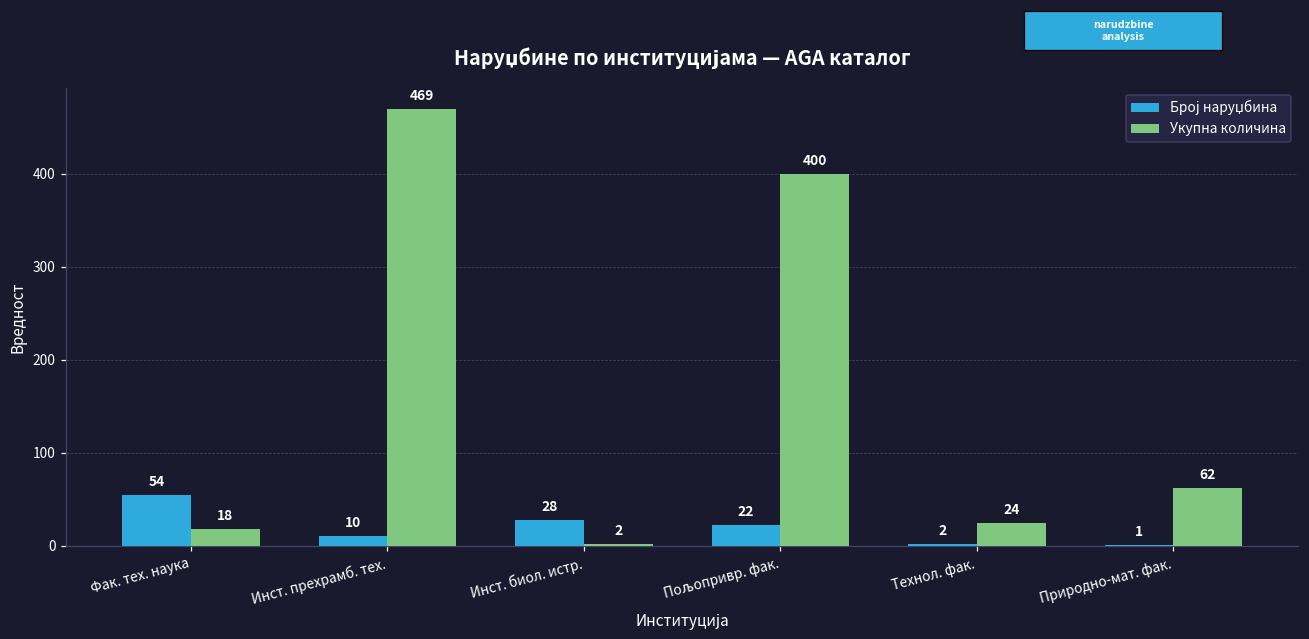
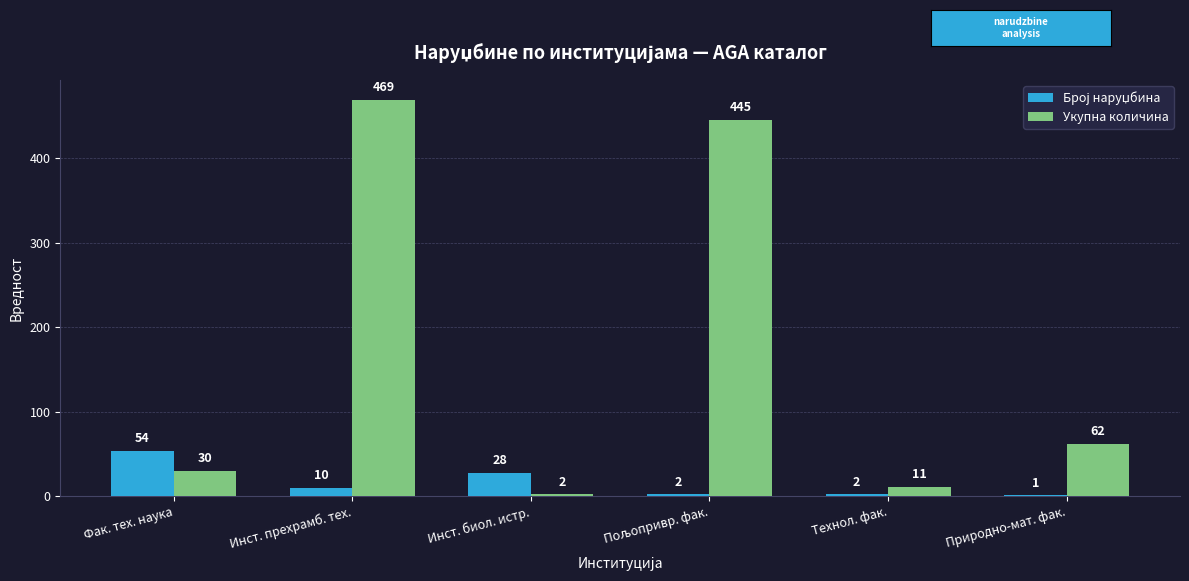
  {
    "Број наруџбина": {
      "Фак. тех. наука": 54,
      "Инст. прехрамб. тех.": 10,
      "Инст. биол. истр.": 28,
-     "Пољопривр. фак.": 22,
+     "Пољопривр. фак.": 2,
      "Технол. фак.": 2,
      "Природно-мат. фак.": 1
    },
    "Укупна количина": {
-     "Фак. тех. наука": 18,
+     "Фак. тех. наука": 30,
      "Инст. прехрамб. тех.": 469,
      "Инст. биол. истр.": 2,
-     "Пољопривр. фак.": 400,
-     "Технол. фак.": 24,
+     "Пољопривр. фак.": 445,
+     "Технол. фак.": 11,
      "Природно-мат. фак.": 62
    }
  }
